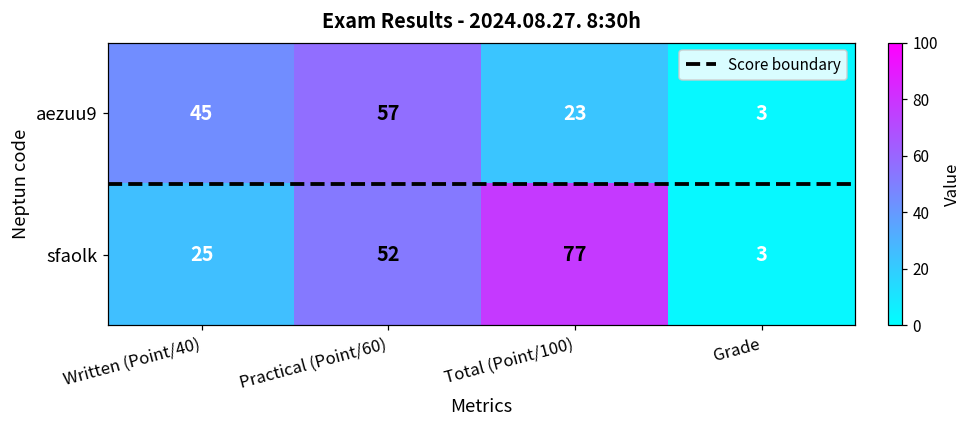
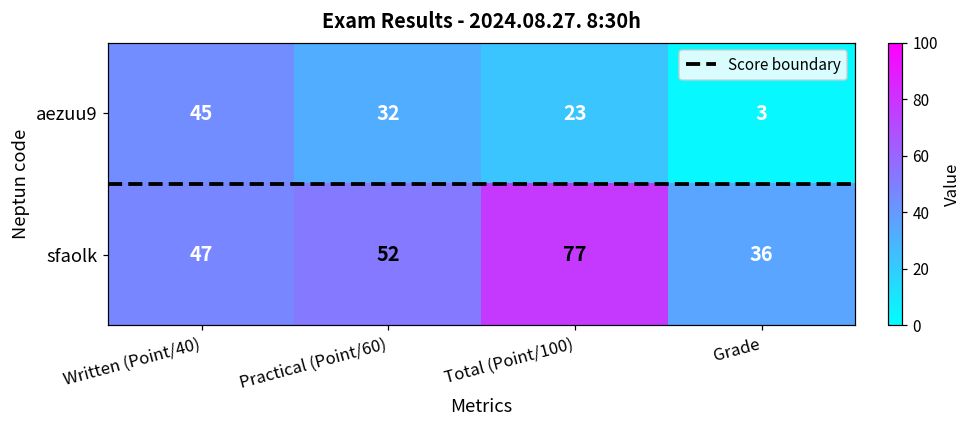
  {
    "aezuu9": {
      "Written (Point/40)": 45,
-     "Practical (Point/60)": 57,
+     "Practical (Point/60)": 32,
      "Total (Point/100)": 23,
      "Grade": 3
    },
    "sfaolk": {
-     "Written (Point/40)": 25,
+     "Written (Point/40)": 47,
      "Practical (Point/60)": 52,
      "Total (Point/100)": 77,
-     "Grade": 3
+     "Grade": 36
    }
  }
